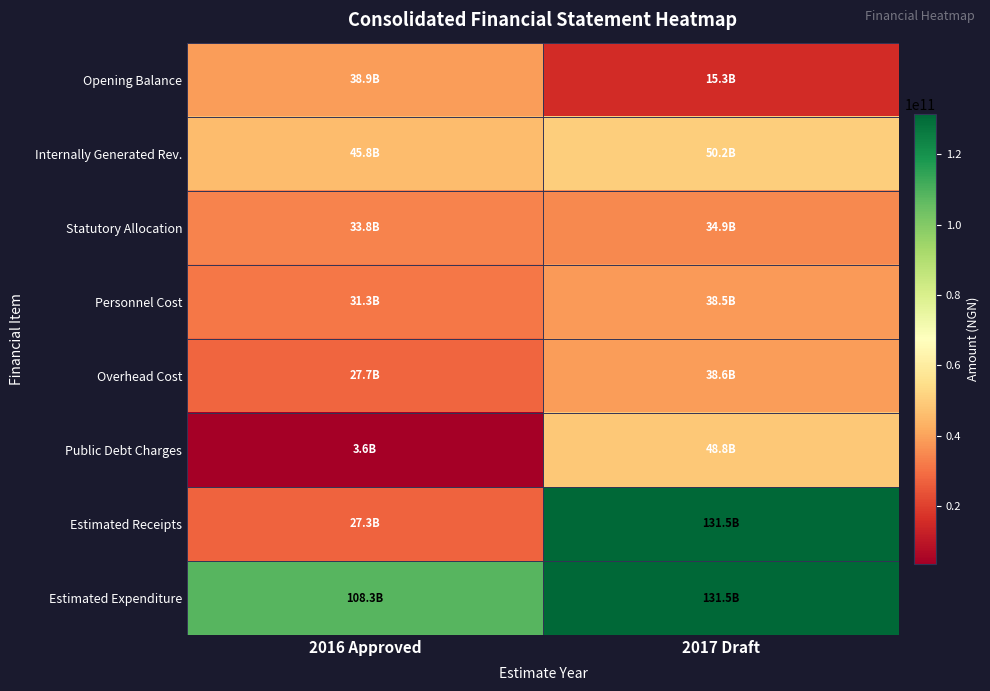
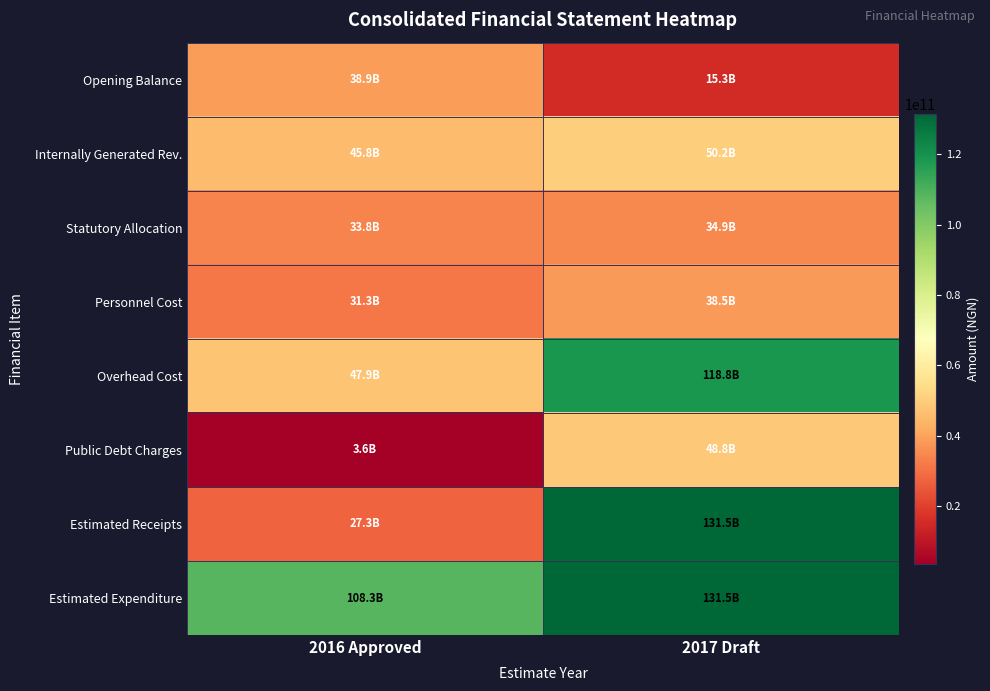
  {
    "Opening Balance": {
      "2016 Approved": "38.9B",
      "2017 Draft": "15.3B"
    },
    "Internally Generated Rev.": {
      "2016 Approved": "45.8B",
      "2017 Draft": "50.2B"
    },
    "Statutory Allocation": {
      "2016 Approved": "33.8B",
      "2017 Draft": "34.9B"
    },
    "Personnel Cost": {
      "2016 Approved": "31.3B",
      "2017 Draft": "38.5B"
    },
    "Overhead Cost": {
-     "2016 Approved": "27.7B",
-     "2017 Draft": "38.6B"
+     "2016 Approved": "47.9B",
+     "2017 Draft": "118.8B"
    },
    "Public Debt Charges": {
      "2016 Approved": "3.6B",
      "2017 Draft": "48.8B"
    },
    "Estimated Receipts": {
      "2016 Approved": "27.3B",
      "2017 Draft": "131.5B"
    },
    "Estimated Expenditure": {
      "2016 Approved": "108.3B",
      "2017 Draft": "131.5B"
    }
  }
